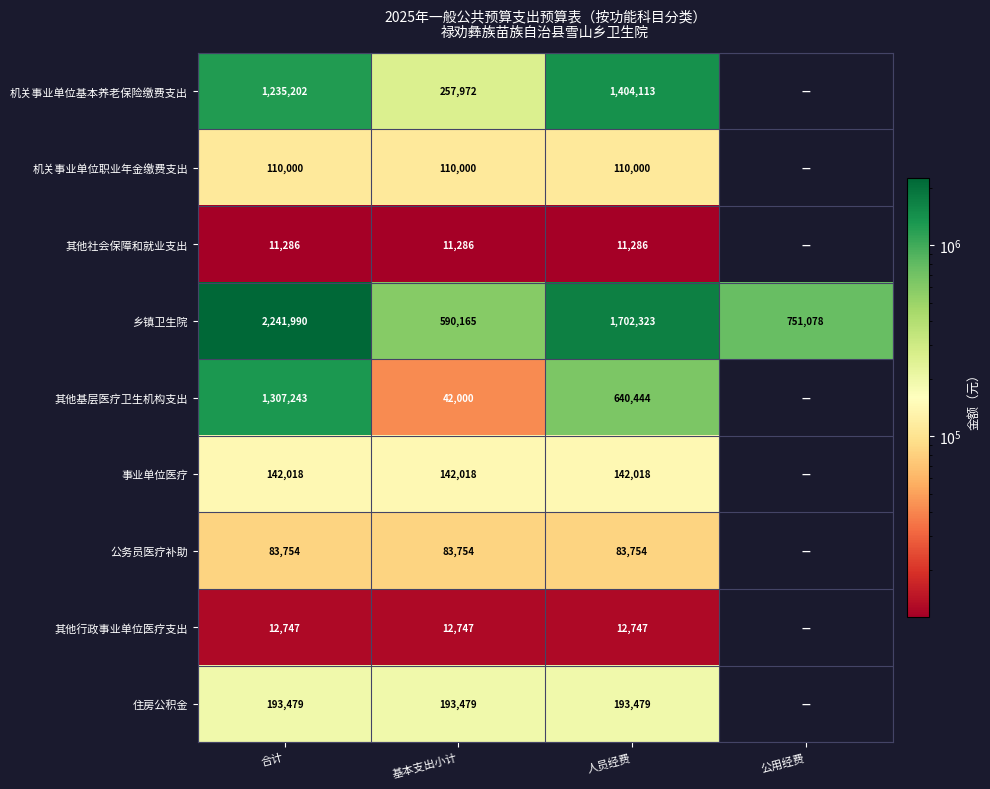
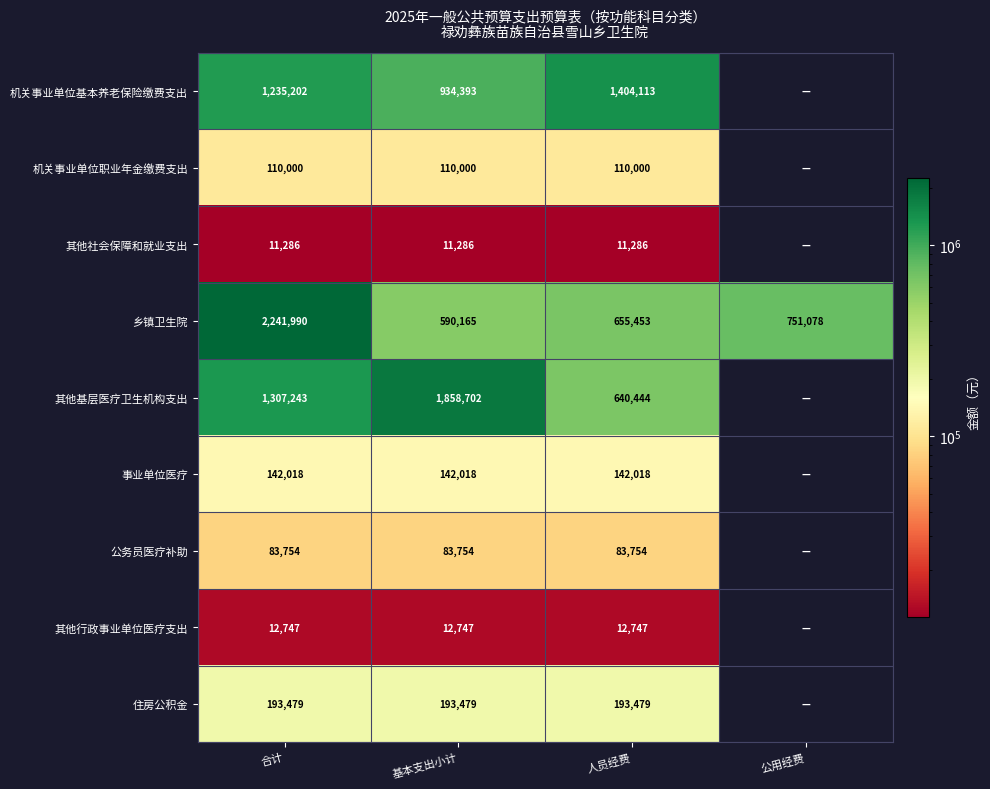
  {
    "机关事业单位基本养老保险缴费支出": {
      "合计": "1,235,202",
-     "基本支出小计": "257,972",
+     "基本支出小计": "934,393",
      "人员经费": "1,404,113"
    },
    "机关事业单位职业年金缴费支出": {
      "合计": "110,000",
      "基本支出小计": "110,000",
      "人员经费": "110,000"
    },
    "其他社会保障和就业支出": {
      "合计": "11,286",
      "基本支出小计": "11,286",
      "人员经费": "11,286"
    },
    "乡镇卫生院": {
      "合计": "2,241,990",
      "基本支出小计": "590,165",
-     "人员经费": "1,702,323",
+     "人员经费": "655,453",
      "公用经费": "751,078"
    },
    "其他基层医疗卫生机构支出": {
      "合计": "1,307,243",
-     "基本支出小计": "42,000",
+     "基本支出小计": "1,858,702",
      "人员经费": "640,444"
    },
    "事业单位医疗": {
      "合计": "142,018",
      "基本支出小计": "142,018",
      "人员经费": "142,018"
    },
    "公务员医疗补助": {
      "合计": "83,754",
      "基本支出小计": "83,754",
      "人员经费": "83,754"
    },
    "其他行政事业单位医疗支出": {
      "合计": "12,747",
      "基本支出小计": "12,747",
      "人员经费": "12,747"
    },
    "住房公积金": {
      "合计": "193,479",
      "基本支出小计": "193,479",
      "人员经费": "193,479"
    }
  }
